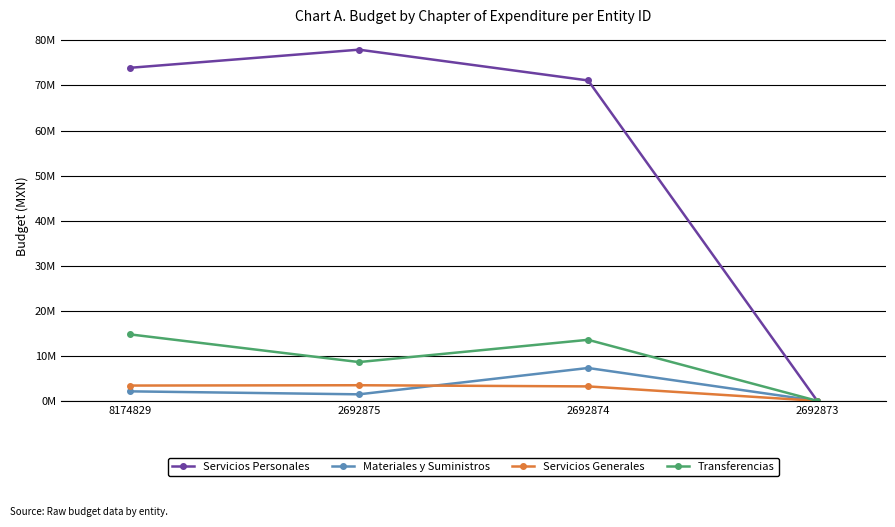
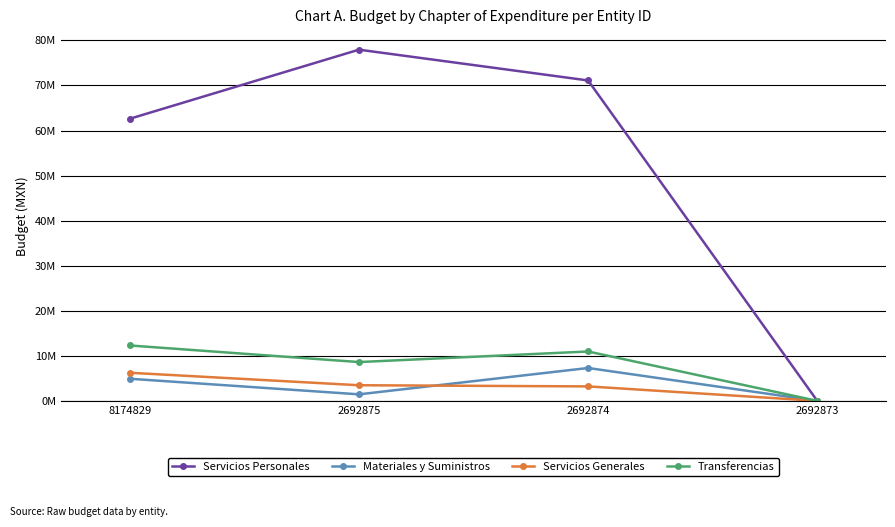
  {
    "Servicios Personales": {
-     "8174829": 74000000,
+     "8174829": 63000000,
      "2692875": 78000000,
      "2692874": 71000000
    },
    "Materiales y Suministros": {
-     "8174829": 2000000,
+     "8174829": 5000000,
      "2692875": 1000000,
      "2692874": 7000000
    },
    "Servicios Generales": {
-     "8174829": 3000000,
+     "8174829": 6000000,
      "2692875": 3000000,
      "2692874": 3000000
    },
    "Transferencias": {
-     "8174829": 15000000,
+     "8174829": 12000000,
      "2692875": 9000000,
-     "2692874": 14000000
+     "2692874": 11000000
    }
  }
